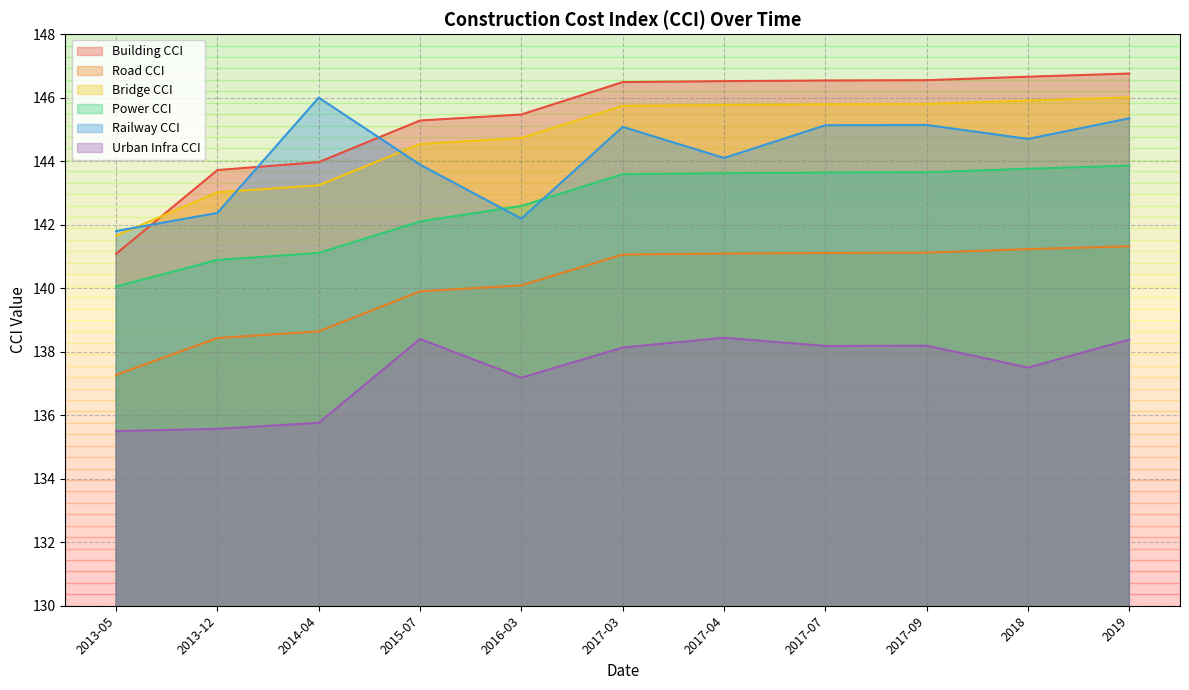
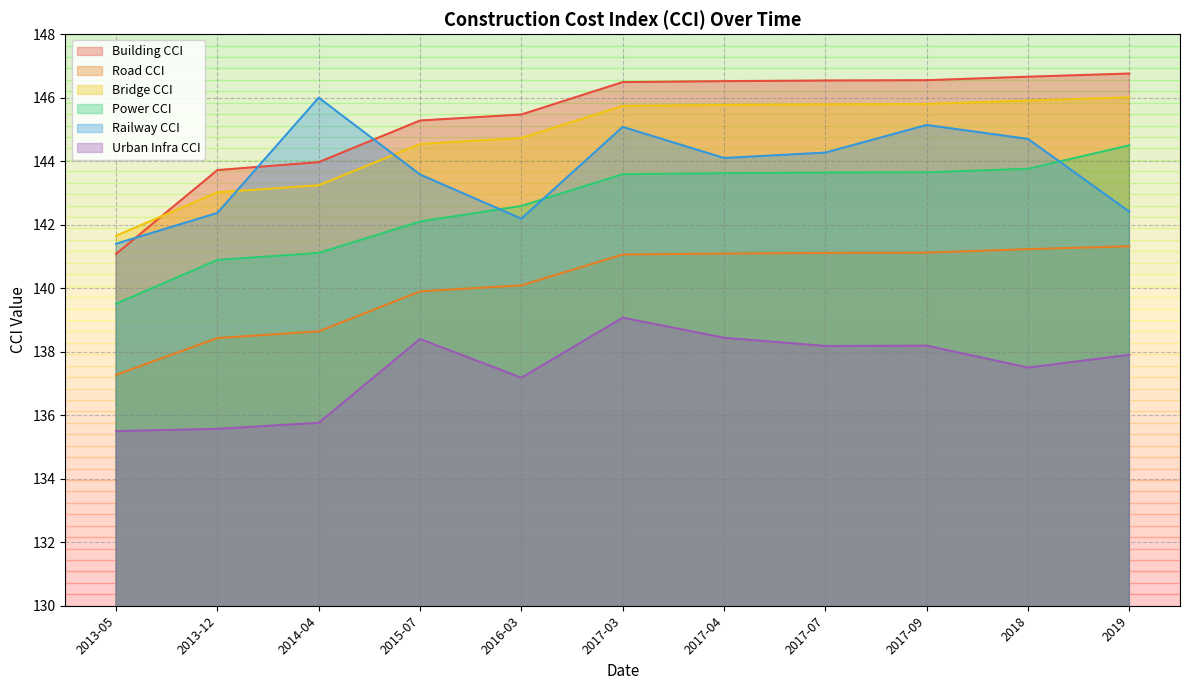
  {
    "Power CCI": {
-     "2013-05": 140.1,
+     "2013-05": 139.5,
      "2013-12": 140.9,
      "2014-04": 141.1,
      "2015-07": 142.1,
      "2016-03": 142.6,
      "2017-03": 143.6,
      "2017-04": 143.6,
      "2017-07": 143.6,
      "2017-09": 143.7,
      "2018": 143.8,
-     "2019": 143.9
+     "2019": 144.5
    },
    "Railway CCI": {
-     "2013-05": 141.8,
+     "2013-05": 141.4,
      "2013-12": 142.4,
      "2014-04": 146.0,
-     "2015-07": 143.9,
+     "2015-07": 143.6,
      "2016-03": 142.2,
      "2017-03": 145.1,
      "2017-04": 144.1,
-     "2017-07": 145.1,
+     "2017-07": 144.3,
      "2017-09": 145.1,
      "2018": 144.7,
-     "2019": 145.4
+     "2019": 142.4
    },
    "Urban Infra CCI": {
      "2013-05": 135.5,
      "2013-12": 135.6,
      "2014-04": 135.8,
      "2015-07": 138.4,
      "2016-03": 137.2,
-     "2017-03": 138.1,
+     "2017-03": 139.1,
      "2017-04": 138.4,
      "2017-07": 138.2,
      "2017-09": 138.2,
      "2018": 137.5,
-     "2019": 138.4
+     "2019": 137.9
    }
  }
